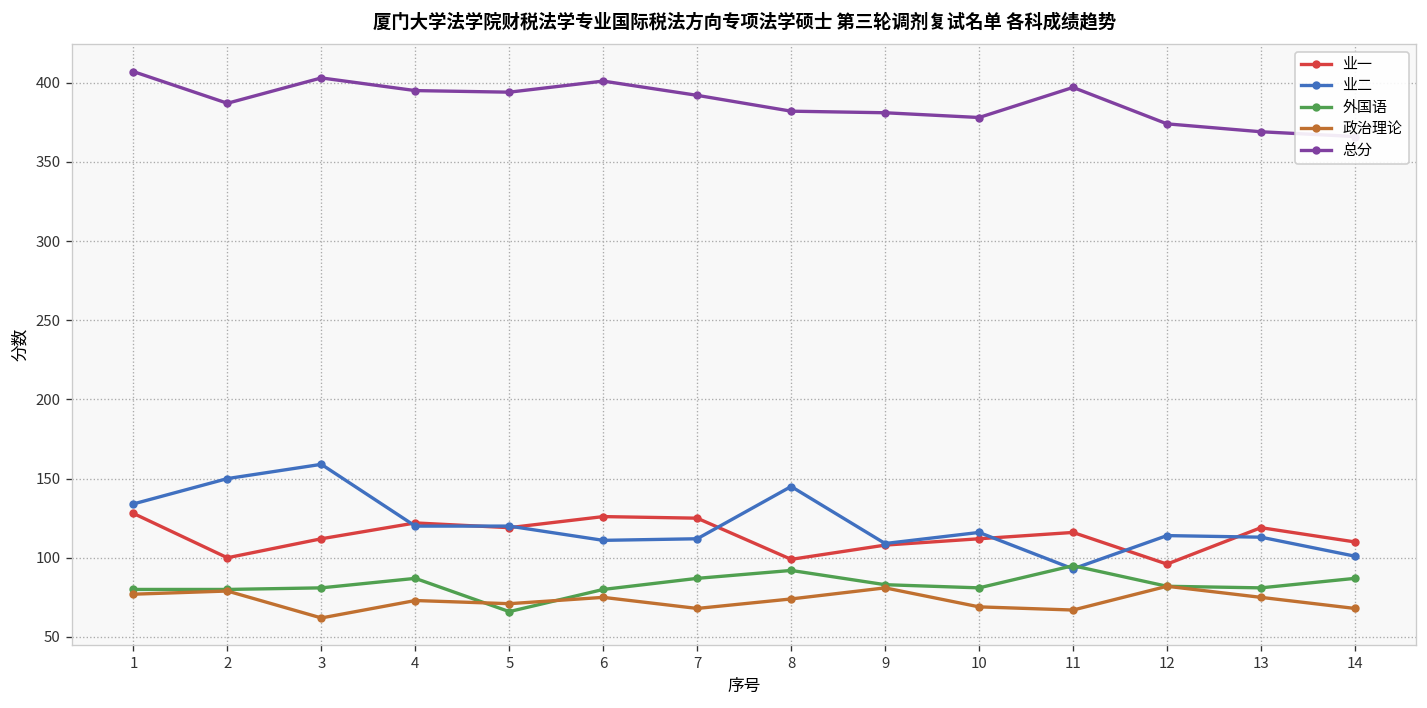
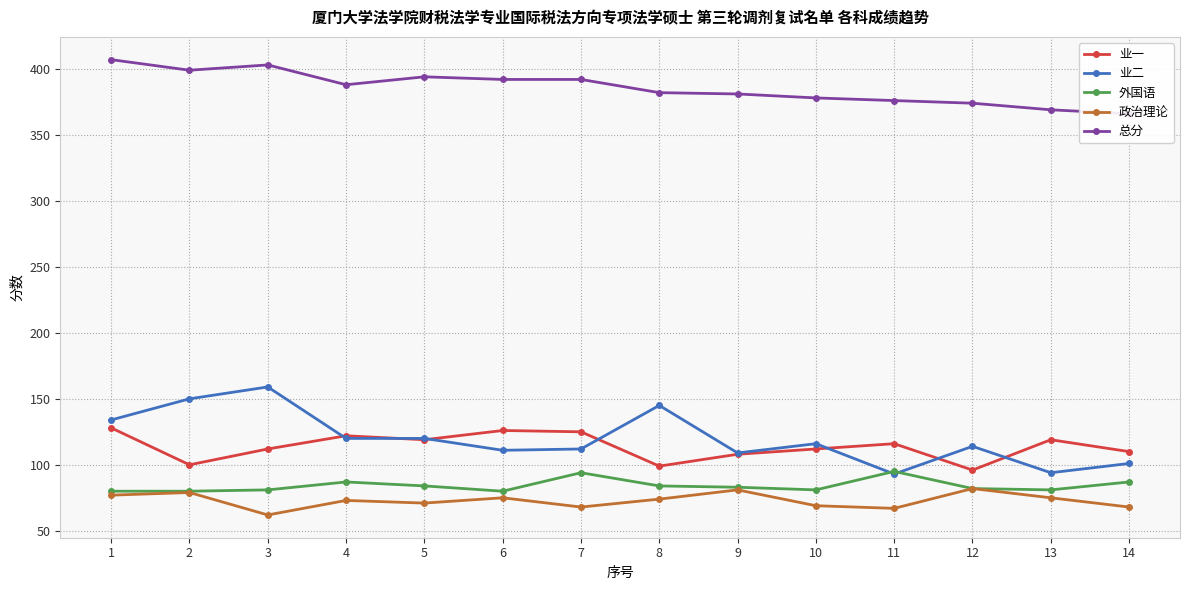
  {
    "业二": {
      "1": 134,
      "2": 150,
      "3": 159,
      "4": 120,
      "6": 111,
      "7": 112,
      "8": 145,
      "10": 116,
      "11": 93,
      "12": 114,
-     "13": 113,
+     "13": 94,
      "14": 101
    },
    "外国语": {
      "1": 80,
      "3": 81,
      "4": 87,
-     "5": 66,
+     "5": 84,
      "6": 80,
-     "7": 87,
-     "8": 92,
+     "7": 94,
+     "8": 84,
      "9": 83,
      "10": 81,
      "11": 95,
      "13": 81,
      "14": 87
    },
    "总分": {
      "1": 407,
-     "2": 387,
+     "2": 399,
      "3": 403,
-     "4": 395,
+     "4": 388,
      "5": 394,
-     "6": 401,
+     "6": 392,
      "7": 392,
      "8": 382,
      "9": 381,
      "10": 378,
-     "11": 397,
+     "11": 376,
      "12": 374,
      "13": 369
    }
  }
